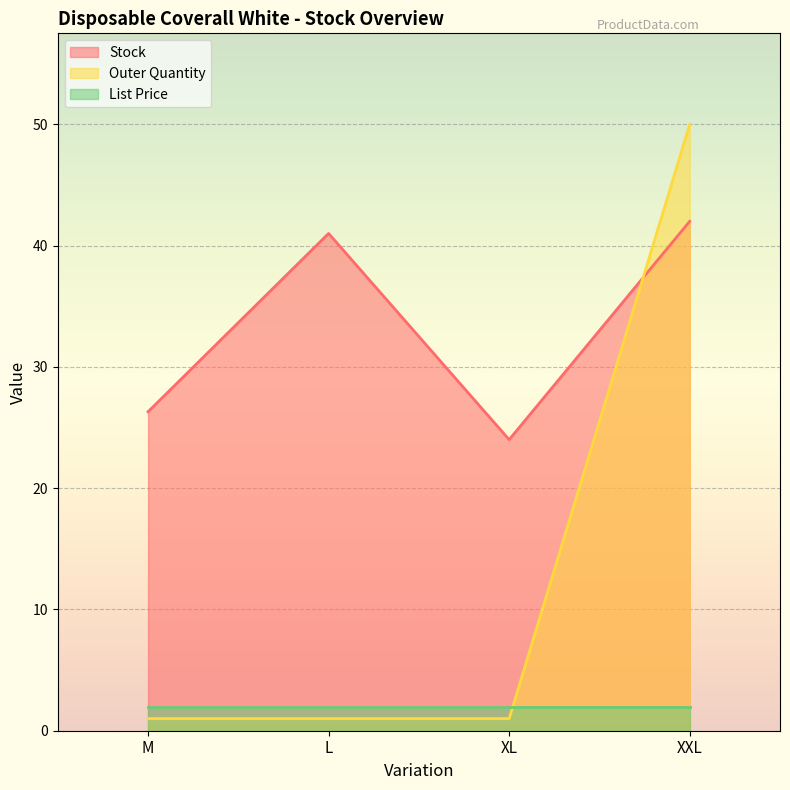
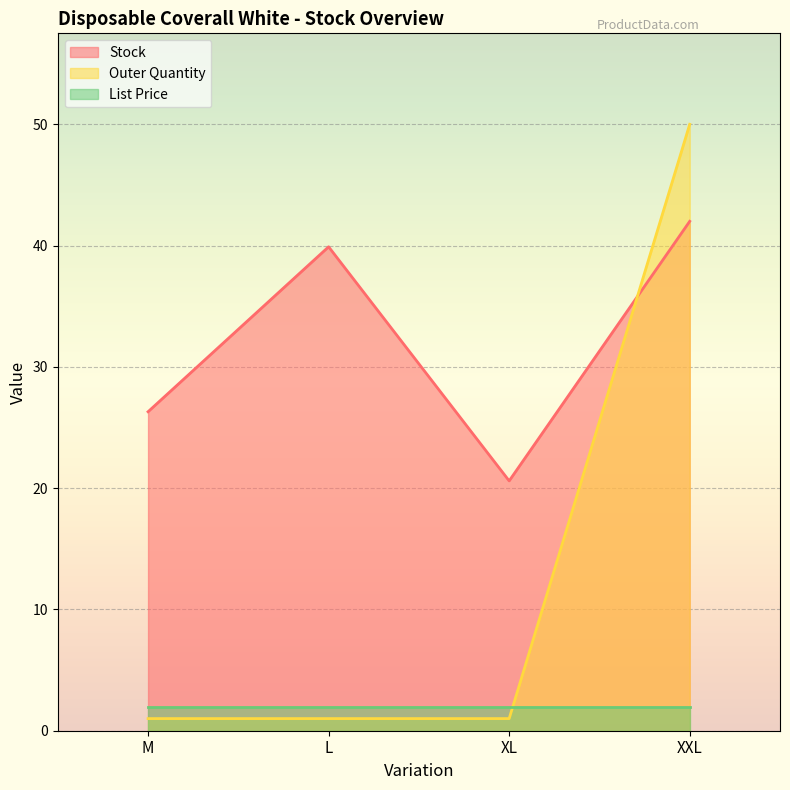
  {
    "Stock": {
      "M": 26.3,
-     "L": 41.0,
-     "XL": 24.0,
+     "L": 39.9,
+     "XL": 20.6,
      "XXL": 42.0
    },
    "Outer Quantity": {
      "M": 1.0,
      "L": 1.0,
      "XL": 1.0,
      "XXL": 50.0
    },
    "List Price": {
      "M": 2.0,
      "L": 2.0,
      "XL": 2.0,
      "XXL": 2.0
    }
  }
